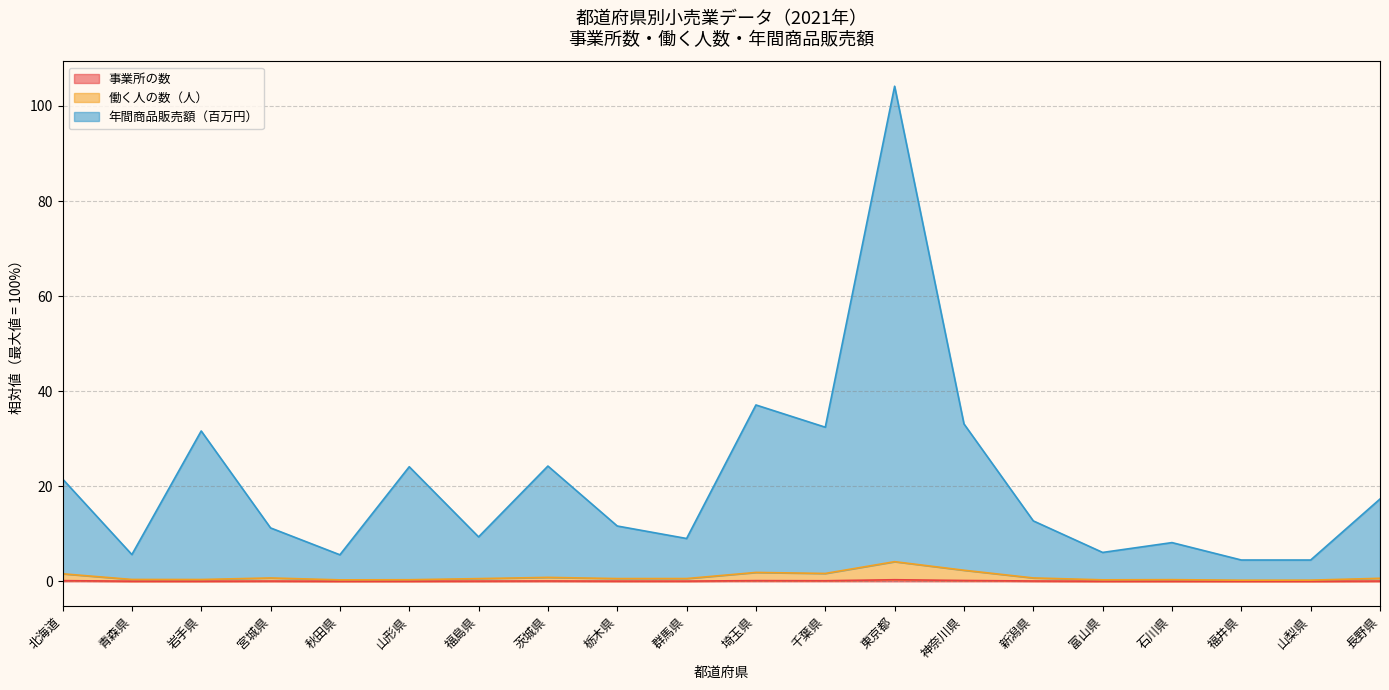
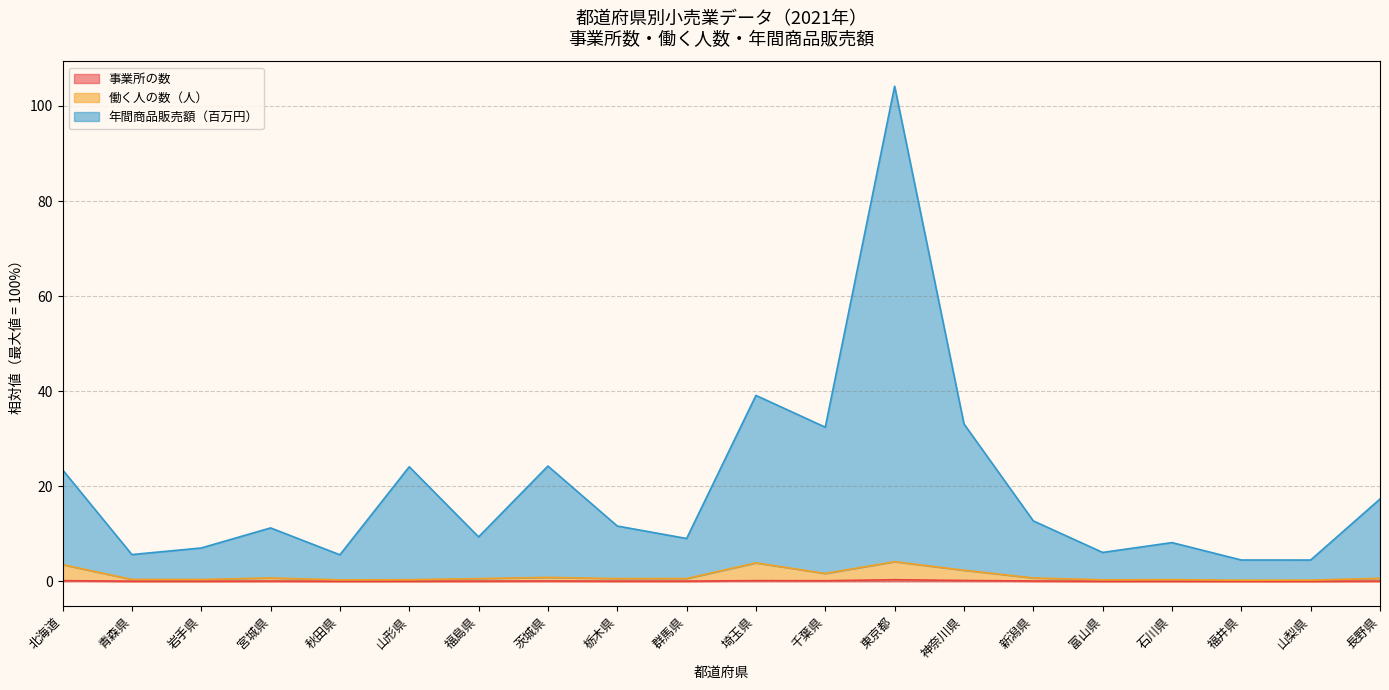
  {
    "事業所の数": {
      "北海道": 0,
      "宮城県": 0,
      "茨城県": 0,
      "埼玉県": 0,
      "千葉県": 0,
      "東京都": 0,
      "神奈川県": 0,
      "新潟県": 0,
      "長野県": 0
    },
    "働く人の数（人）": {
-     "北海道": 1,
+     "北海道": 3,
      "宮城県": 1,
      "茨城県": 1,
-     "埼玉県": 2,
+     "埼玉県": 4,
      "千葉県": 2,
      "東京都": 4,
      "神奈川県": 2,
      "新潟県": 1,
      "長野県": 1
    },
    "年間商品販売額（百万円）": {
      "北海道": 20,
      "青森県": 5,
-     "岩手県": 31,
+     "岩手県": 7,
      "宮城県": 11,
      "秋田県": 5,
      "山形県": 24,
      "福島県": 9,
      "茨城県": 23,
      "栃木県": 11,
      "群馬県": 8,
      "埼玉県": 35,
      "千葉県": 31,
      "東京都": 100,
      "神奈川県": 31,
      "新潟県": 12,
      "富山県": 6,
      "石川県": 8,
      "福井県": 4,
      "山梨県": 4,
      "長野県": 17
    }
  }
